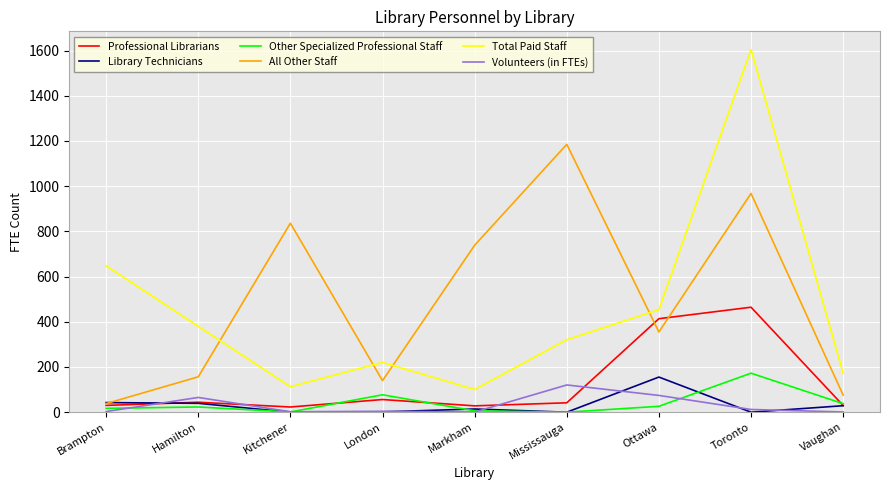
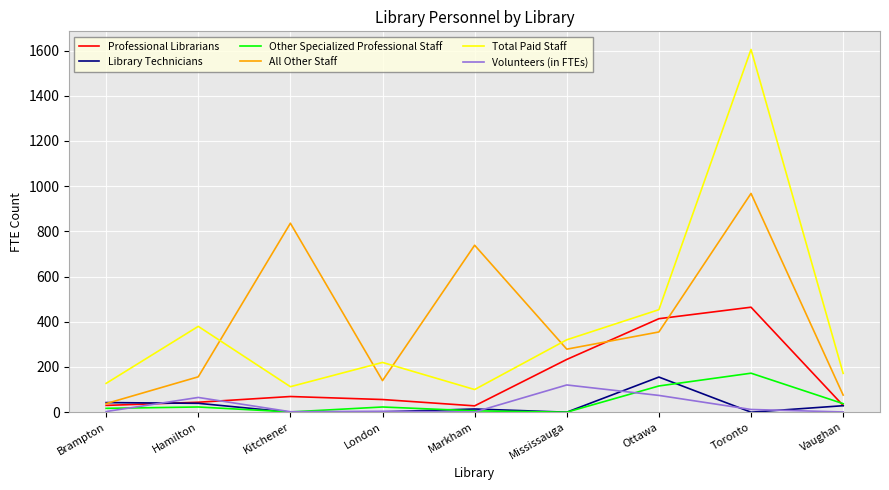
  {
    "Professional Librarians": {
-     "Kitchener": 20,
+     "Kitchener": 70,
      "London": 60,
      "Markham": 30,
-     "Mississauga": 40,
+     "Mississauga": 230,
      "Ottawa": 410,
      "Toronto": 460
    },
    "Library Technicians": {
      "Ottawa": 160,
      "Toronto": 0
    },
    "Other Specialized Professional Staff": {
      "Brampton": 20,
      "Hamilton": 20,
-     "London": 80,
-     "Ottawa": 30,
+     "London": 20,
+     "Ottawa": 120,
      "Toronto": 170
    },
    "All Other Staff": {
      "Hamilton": 160,
      "Kitchener": 840,
      "London": 140,
      "Markham": 740,
-     "Mississauga": 1180,
+     "Mississauga": 280,
      "Ottawa": 350,
      "Toronto": 970,
      "Vaughan": 80
    },
    "Total Paid Staff": {
-     "Brampton": 650,
+     "Brampton": 130,
      "Hamilton": 380,
      "Kitchener": 110,
      "London": 220,
      "Markham": 100,
      "Mississauga": 320,
      "Ottawa": 450,
      "Toronto": 1600,
      "Vaughan": 170
    },
    "Volunteers (in FTEs)": {
      "Brampton": 0,
      "Hamilton": 70,
      "Mississauga": 120,
      "Ottawa": 70,
      "Toronto": 10,
      "Vaughan": 0
    }
  }
